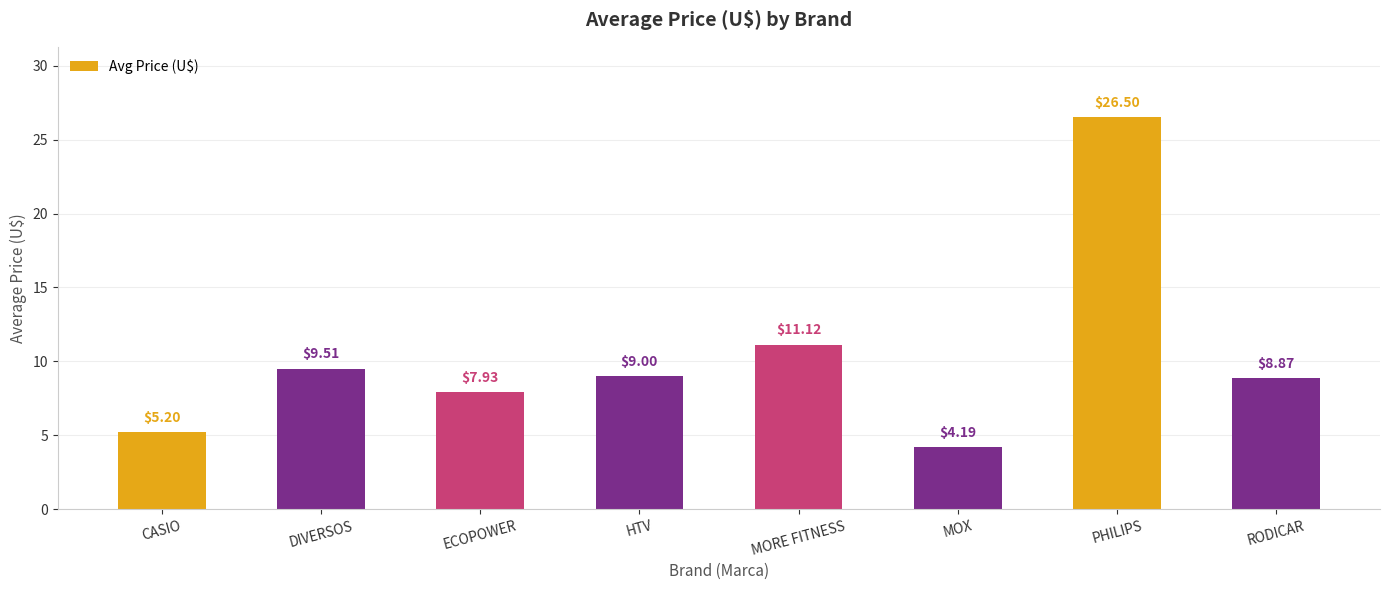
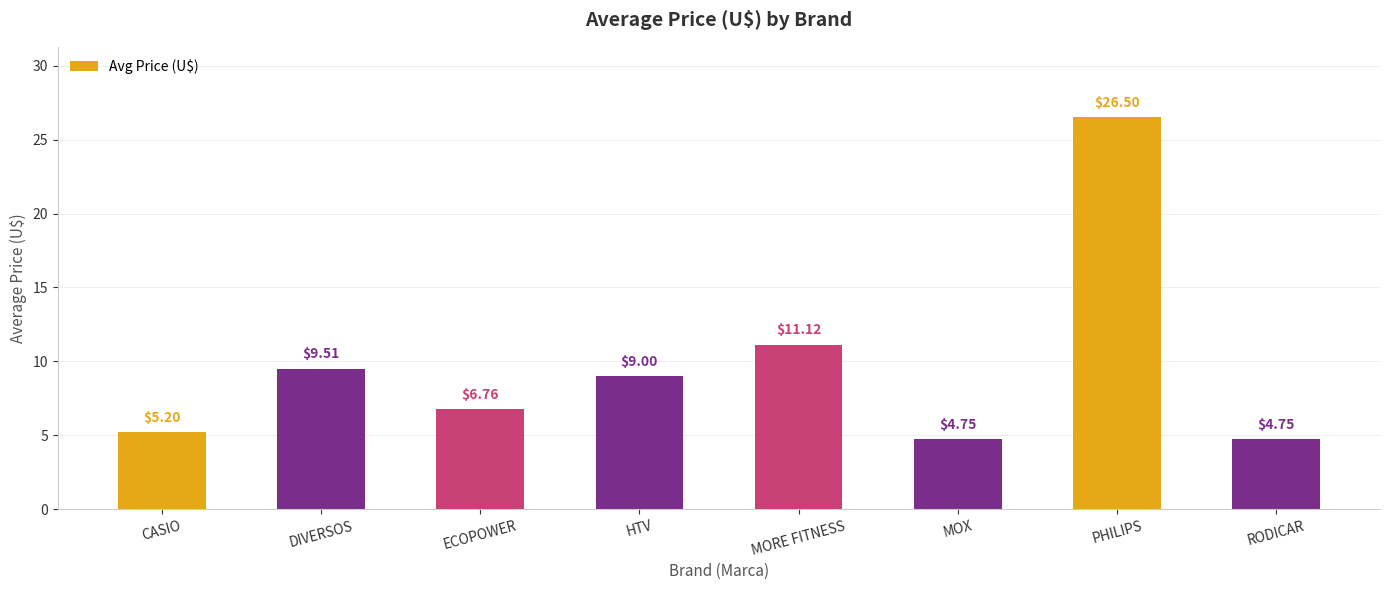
  {
    "CASIO": "$5.20",
    "DIVERSOS": "$9.51",
-   "ECOPOWER": "$7.93",
+   "ECOPOWER": "$6.76",
    "HTV": "$9.00",
    "MORE FITNESS": "$11.12",
-   "MOX": "$4.19",
+   "MOX": "$4.75",
    "PHILIPS": "$26.50",
-   "RODICAR": "$8.87"
+   "RODICAR": "$4.75"
  }
